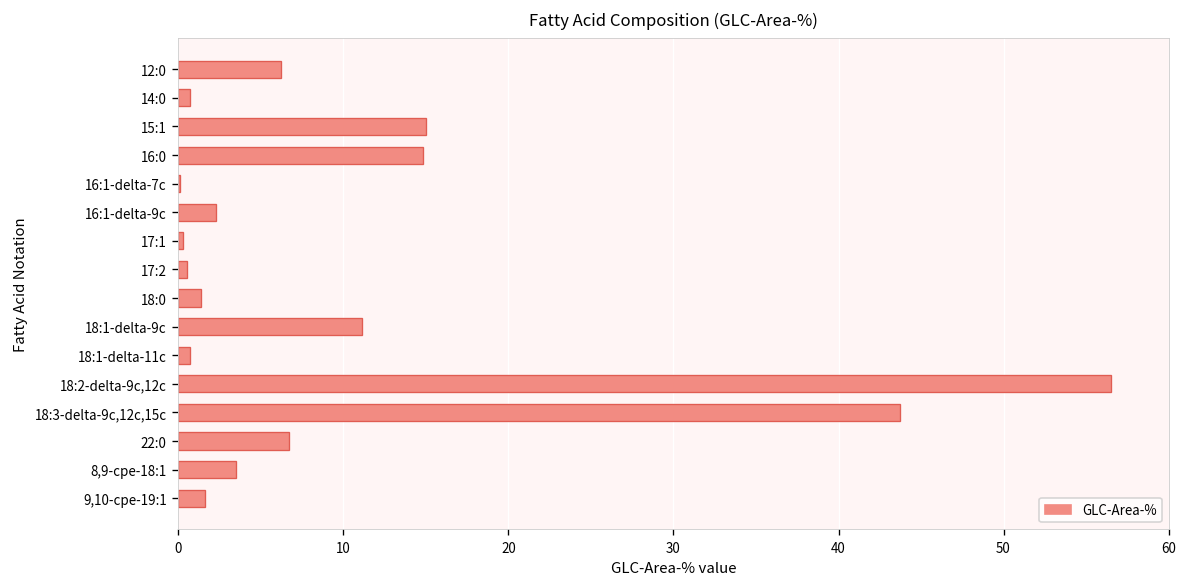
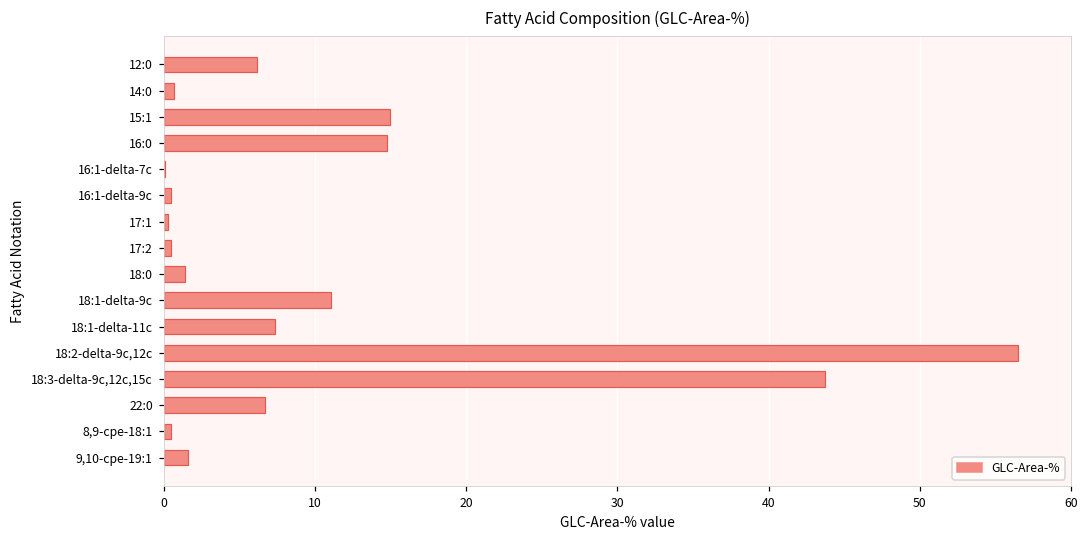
  {
    "12:0": 6.2,
    "14:0": 0.7,
    "15:1": 15.0,
    "16:0": 14.8,
-   "16:1-delta-9c": 2.3,
+   "16:1-delta-9c": 0.5,
    "17:1": 0.3,
    "17:2": 0.5,
    "18:0": 1.4,
    "18:1-delta-9c": 11.1,
-   "18:1-delta-11c": 0.7,
+   "18:1-delta-11c": 7.4,
    "18:2-delta-9c,12c": 56.5,
    "18:3-delta-9c,12c,15c": 43.7,
    "22:0": 6.7,
-   "8,9-cpe-18:1": 3.5,
+   "8,9-cpe-18:1": 0.5,
    "9,10-cpe-19:1": 1.6
  }
